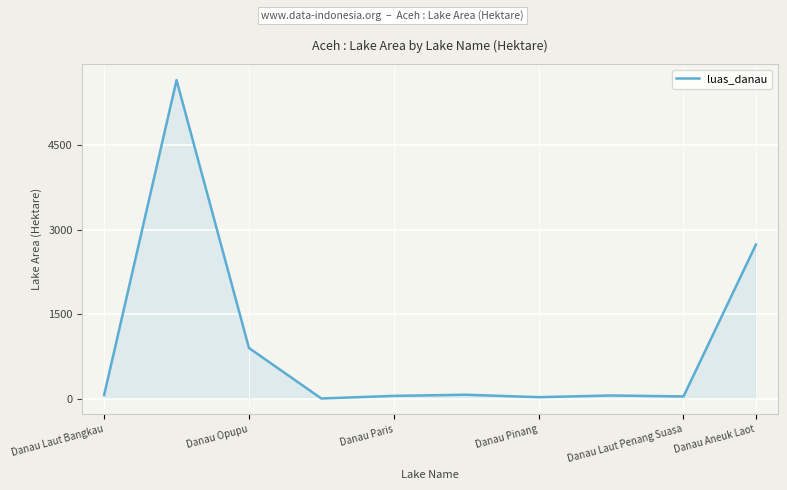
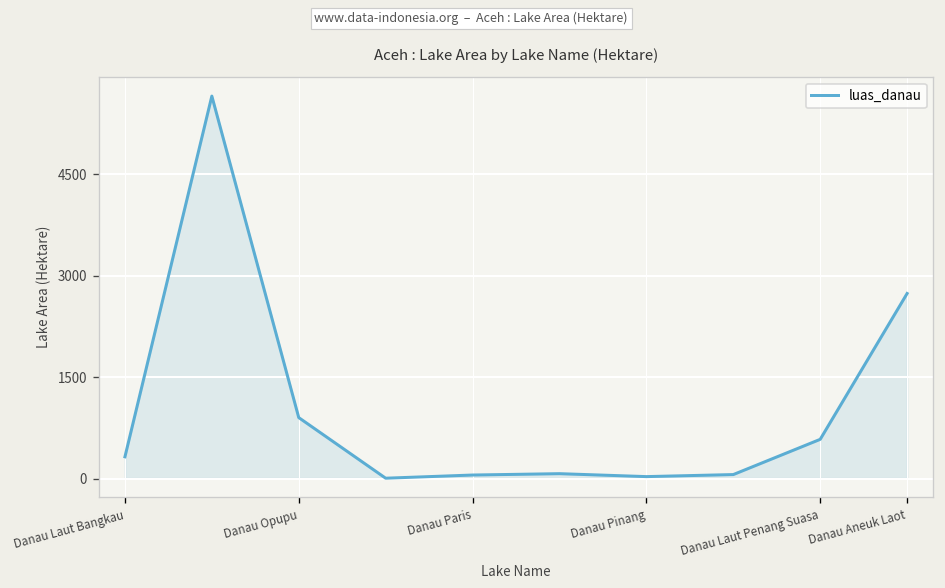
  {
-   "Danau Laut Bangkau": 100,
+   "Danau Laut Bangkau": 300,
    "Danau Opupu": 900,
    "Danau Paris": 100,
    "Danau Pinang": 0,
-   "Danau Laut Penang Suasa": 0,
+   "Danau Laut Penang Suasa": 600,
    "Danau Aneuk Laot": 2700
  }
